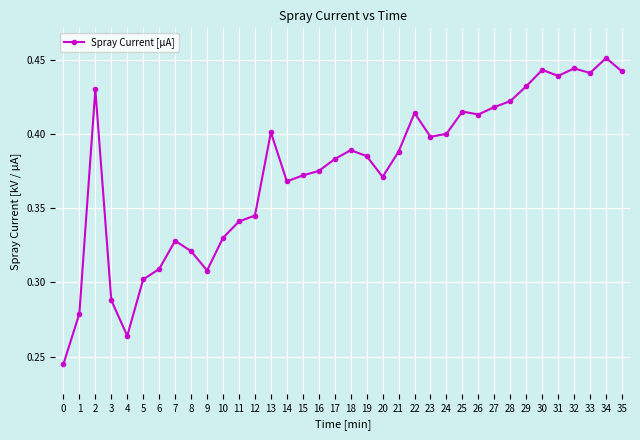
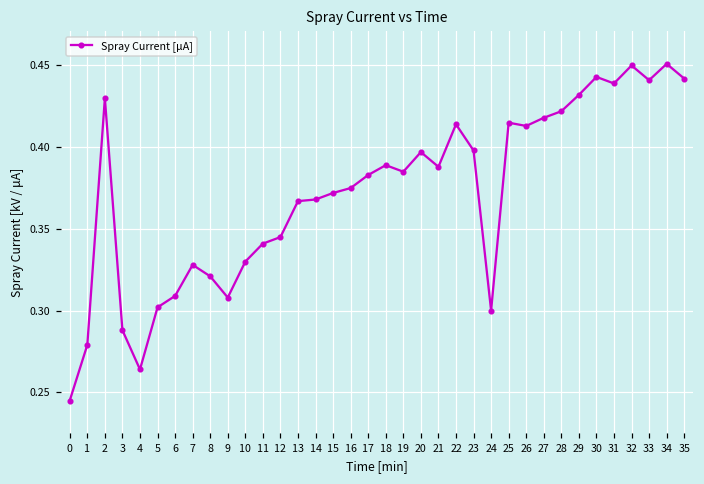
  {
    "0": 0.245,
    "1": 0.279,
    "2": 0.430,
    "3": 0.288,
    "4": 0.264,
    "5": 0.302,
    "6": 0.309,
    "7": 0.328,
    "8": 0.321,
    "9": 0.308,
    "10": 0.330,
    "11": 0.341,
    "12": 0.345,
-   "13": 0.401,
+   "13": 0.367,
    "14": 0.368,
    "15": 0.372,
    "16": 0.375,
    "17": 0.383,
    "18": 0.389,
    "19": 0.385,
-   "20": 0.371,
+   "20": 0.397,
    "21": 0.388,
    "22": 0.414,
    "23": 0.398,
-   "24": 0.4,
+   "24": 0.3,
    "25": 0.415,
    "26": 0.413,
    "27": 0.418,
    "28": 0.422,
    "29": 0.432,
    "30": 0.443,
    "31": 0.439,
-   "32": 0.444,
+   "32": 0.450,
    "33": 0.441,
    "34": 0.451,
    "35": 0.442
  }
